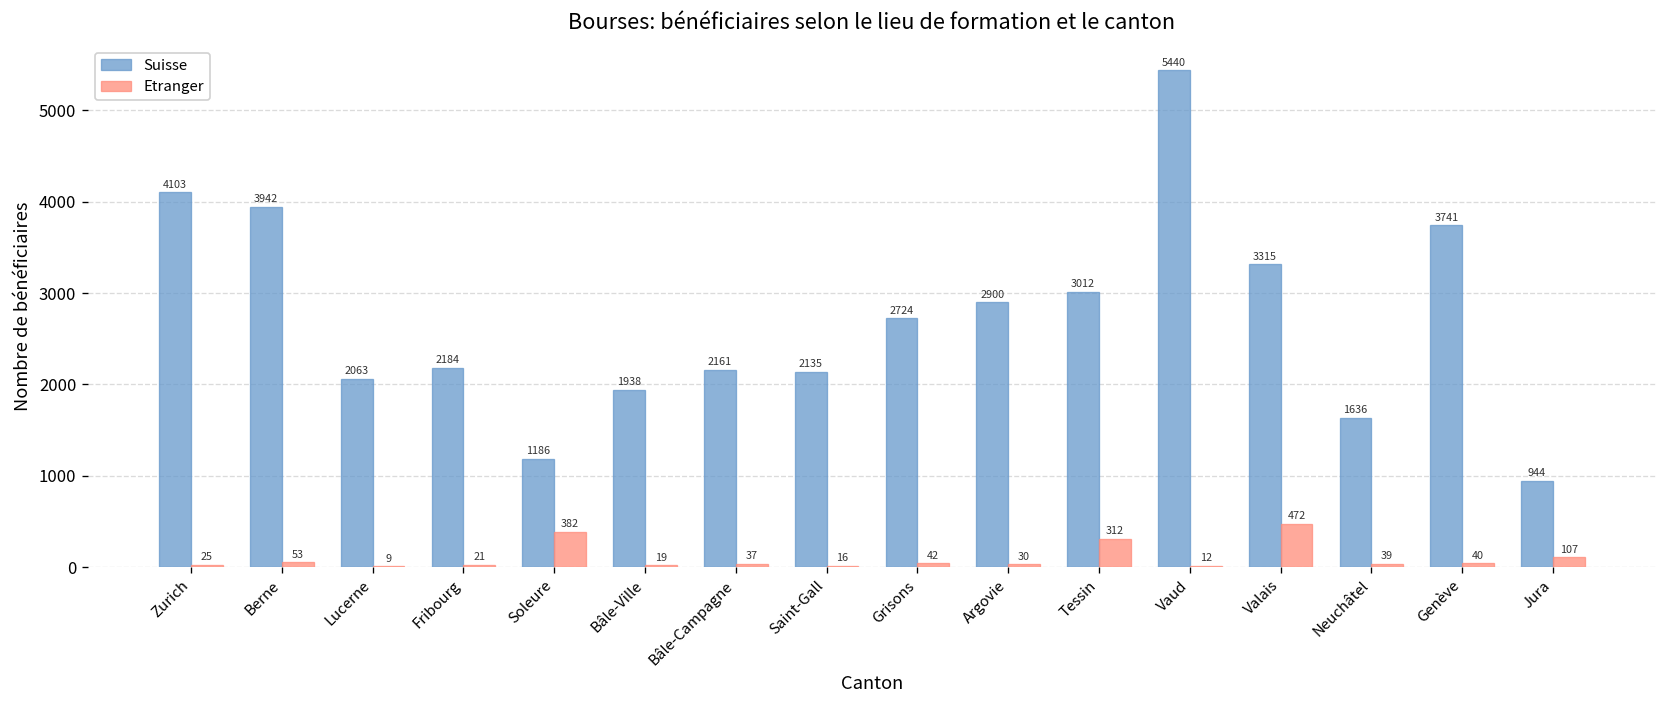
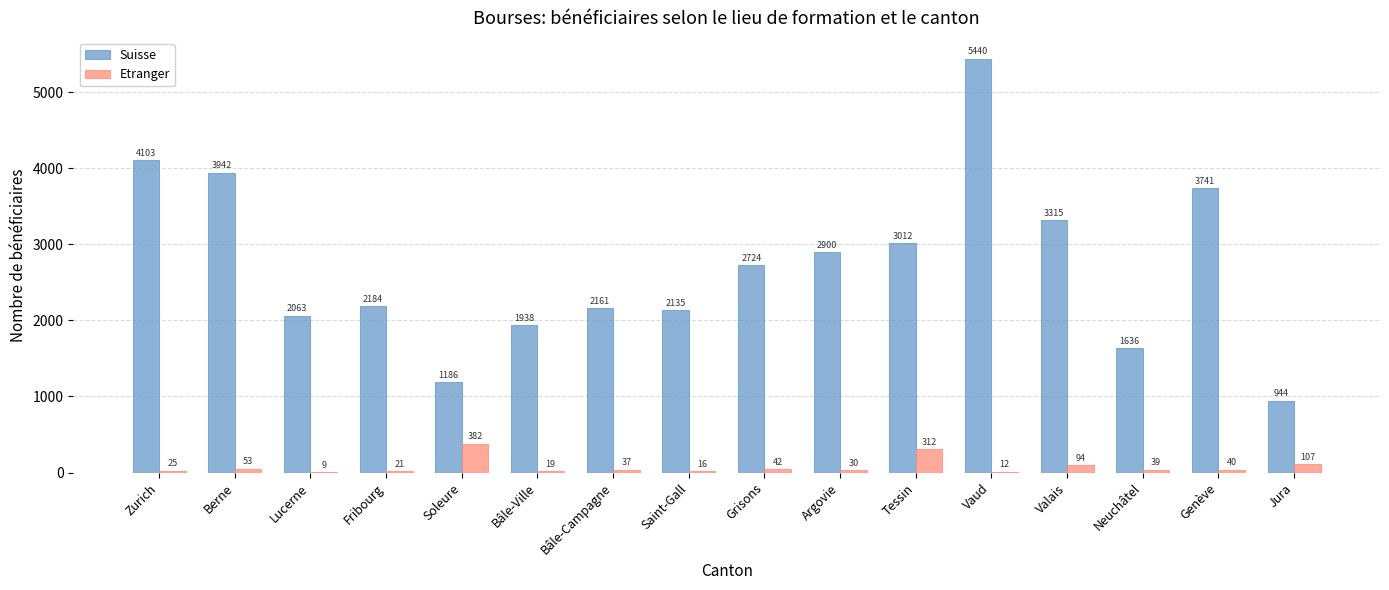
  {
    "Suisse": {
      "Zurich": 4103,
      "Berne": 3942,
      "Lucerne": 2063,
      "Fribourg": 2184,
      "Soleure": 1186,
      "Bâle-Ville": 1938,
      "Bâle-Campagne": 2161,
      "Saint-Gall": 2135,
      "Grisons": 2724,
      "Argovie": 2900,
      "Tessin": 3012,
      "Vaud": 5440,
      "Valais": 3315,
      "Neuchâtel": 1636,
      "Genève": 3741,
      "Jura": 944
    },
    "Etranger": {
      "Zurich": 25,
      "Berne": 53,
      "Lucerne": 9,
      "Fribourg": 21,
      "Soleure": 382,
      "Bâle-Ville": 19,
      "Bâle-Campagne": 37,
      "Saint-Gall": 16,
      "Grisons": 42,
      "Argovie": 30,
      "Tessin": 312,
      "Vaud": 12,
-     "Valais": 472,
+     "Valais": 94,
      "Neuchâtel": 39,
      "Genève": 40,
      "Jura": 107
    }
  }
